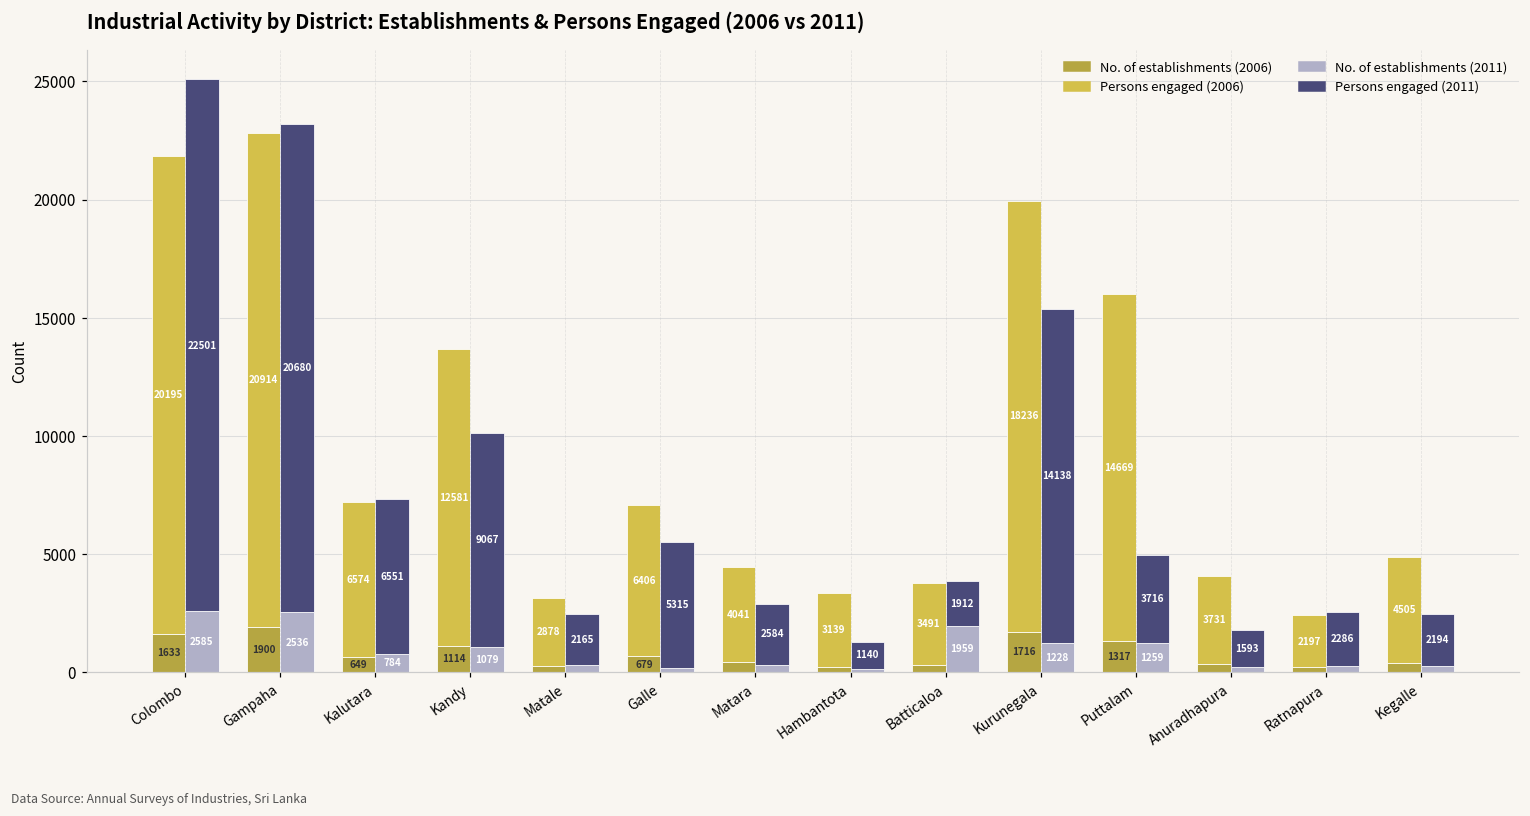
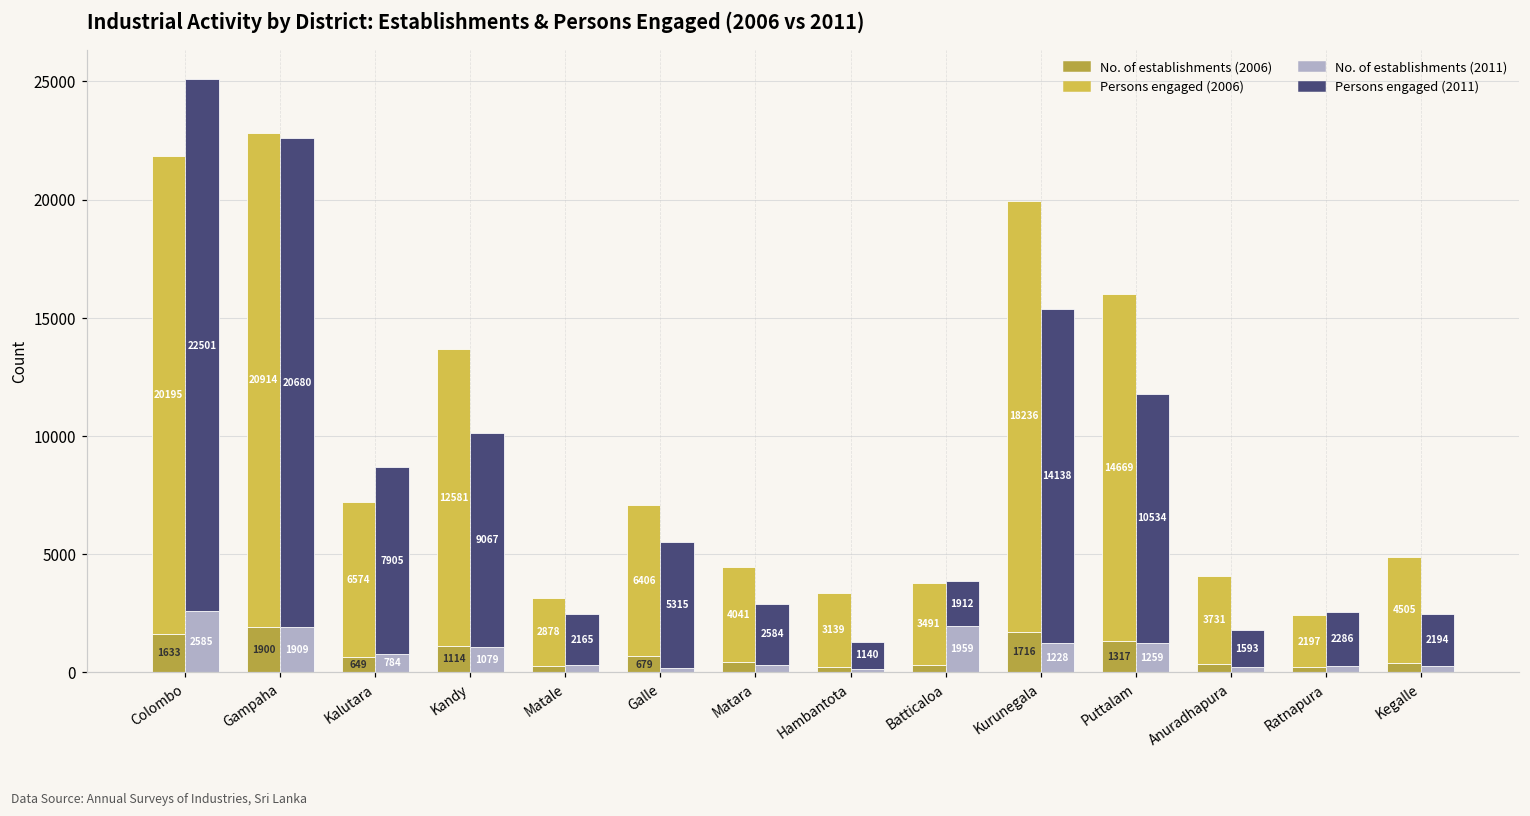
  {
    "No. of establishments (2011)": {
      "Colombo": 2585,
-     "Gampaha": 2536,
+     "Gampaha": 1909,
      "Kalutara": 784,
      "Kandy": 1079,
      "Batticaloa": 1959,
      "Kurunegala": 1228,
      "Puttalam": 1259
    },
    "Persons engaged (2011)": {
      "Colombo": 22501,
      "Gampaha": 20680,
-     "Kalutara": 6551,
+     "Kalutara": 7905,
      "Kandy": 9067,
      "Matale": 2165,
      "Galle": 5315,
      "Matara": 2584,
      "Hambantota": 1140,
      "Batticaloa": 1912,
      "Kurunegala": 14138,
-     "Puttalam": 3716,
+     "Puttalam": 10534,
      "Anuradhapura": 1593,
      "Ratnapura": 2286,
      "Kegalle": 2194
    }
  }
